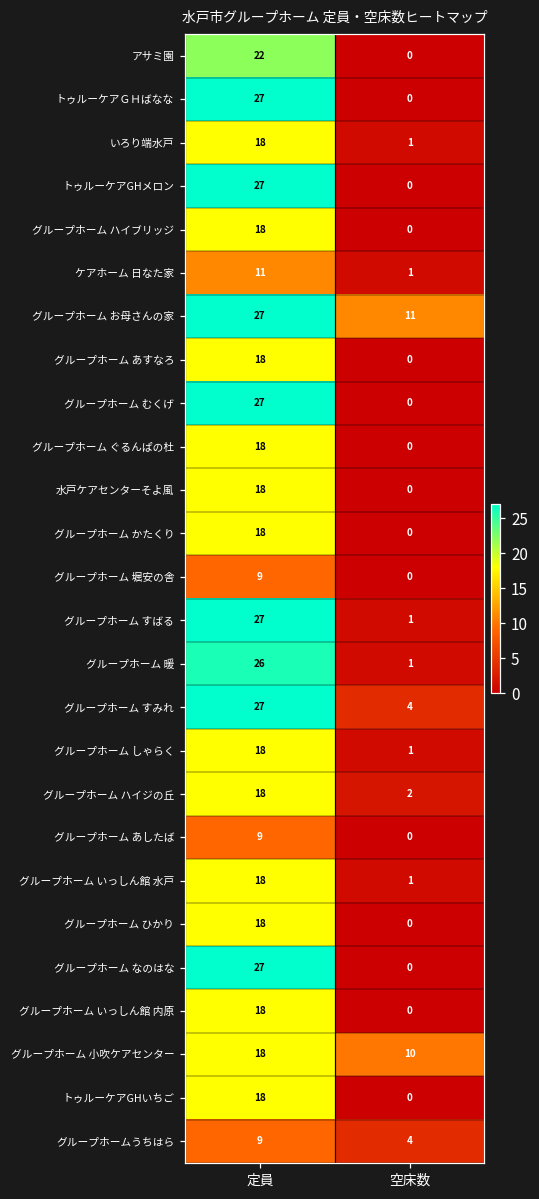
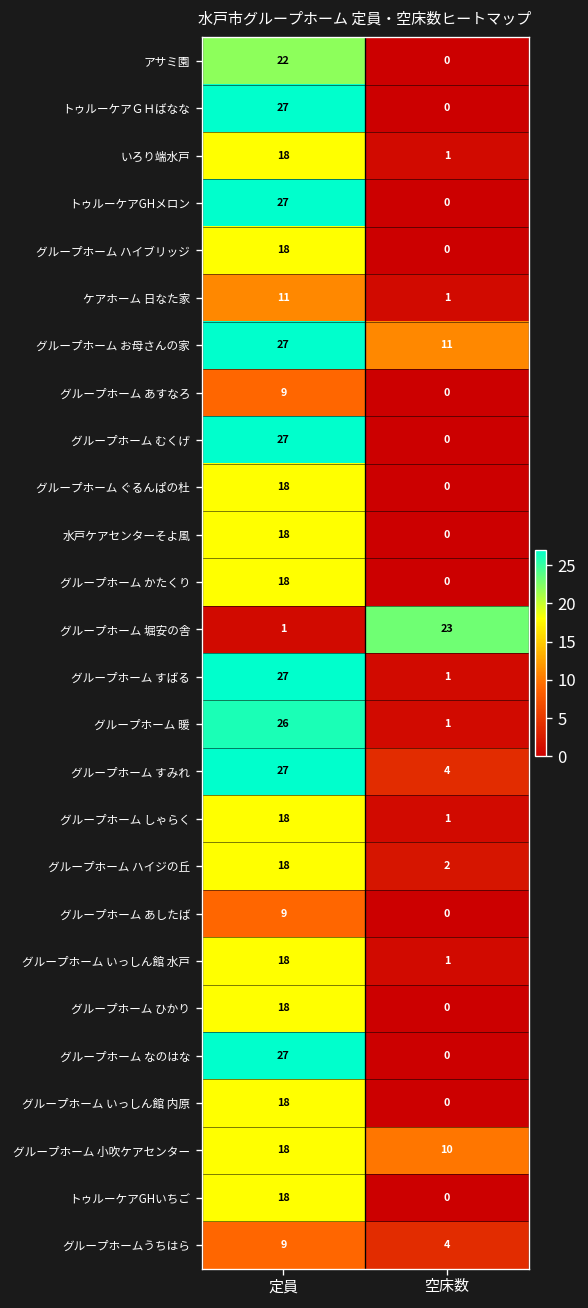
  {
    "アサミ園": {
      "定員": 22,
      "空床数": 0
    },
    "トゥルーケアＧＨばなな": {
      "定員": 27,
      "空床数": 0
    },
    "いろり端水戸": {
      "定員": 18,
      "空床数": 1
    },
    "トゥルーケアGHメロン": {
      "定員": 27,
      "空床数": 0
    },
    "グループホーム ハイブリッジ": {
      "定員": 18,
      "空床数": 0
    },
    "ケアホーム 日なた家": {
      "定員": 11,
      "空床数": 1
    },
    "グループホーム お母さんの家": {
      "定員": 27,
      "空床数": 11
    },
    "グループホーム あすなろ": {
-     "定員": 18,
+     "定員": 9,
      "空床数": 0
    },
    "グループホーム むくげ": {
      "定員": 27,
      "空床数": 0
    },
    "グループホーム ぐるんぱの杜": {
      "定員": 18,
      "空床数": 0
    },
    "水戸ケアセンターそよ風": {
      "定員": 18,
      "空床数": 0
    },
    "グループホーム かたくり": {
      "定員": 18,
      "空床数": 0
    },
    "グループホーム 堀安の舎": {
-     "定員": 9,
-     "空床数": 0
+     "定員": 1,
+     "空床数": 23
    },
    "グループホーム すばる": {
      "定員": 27,
      "空床数": 1
    },
    "グループホーム 暖": {
      "定員": 26,
      "空床数": 1
    },
    "グループホーム すみれ": {
      "定員": 27,
      "空床数": 4
    },
    "グループホーム しゃらく": {
      "定員": 18,
      "空床数": 1
    },
    "グループホーム ハイジの丘": {
      "定員": 18,
      "空床数": 2
    },
    "グループホーム あしたば": {
      "定員": 9,
      "空床数": 0
    },
    "グループホーム いっしん館 水戸": {
      "定員": 18,
      "空床数": 1
    },
    "グループホーム ひかり": {
      "定員": 18,
      "空床数": 0
    },
    "グループホーム なのはな": {
      "定員": 27,
      "空床数": 0
    },
    "グループホーム いっしん館 内原": {
      "定員": 18,
      "空床数": 0
    },
    "グループホーム 小吹ケアセンター": {
      "定員": 18,
      "空床数": 10
    },
    "トゥルーケアGHいちご": {
      "定員": 18,
      "空床数": 0
    },
    "グループホームうちはら": {
      "定員": 9,
      "空床数": 4
    }
  }
